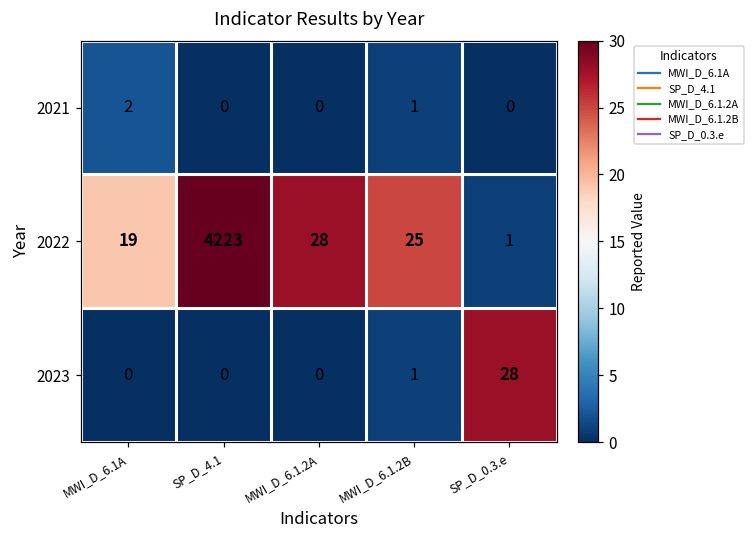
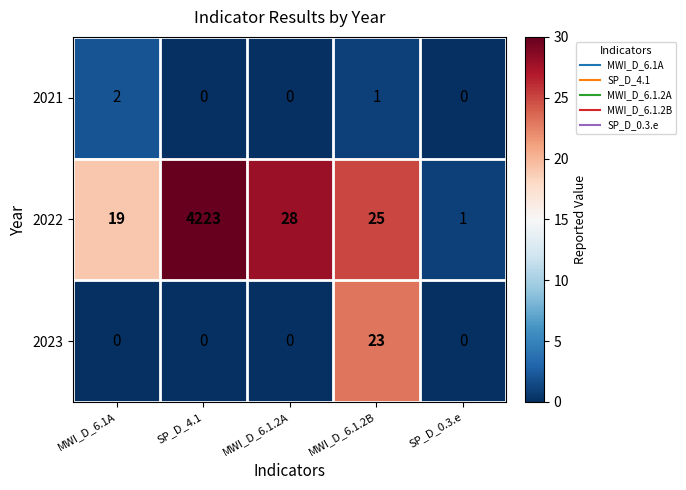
  {
    "2021": {
      "MWI_D_6.1A": 2,
      "SP_D_4.1": 0,
      "MWI_D_6.1.2A": 0,
      "MWI_D_6.1.2B": 1,
      "SP_D_0.3.e": 0
    },
    "2022": {
      "MWI_D_6.1A": 19,
      "SP_D_4.1": 4223,
      "MWI_D_6.1.2A": 28,
      "MWI_D_6.1.2B": 25,
      "SP_D_0.3.e": 1
    },
    "2023": {
      "MWI_D_6.1A": 0,
      "SP_D_4.1": 0,
      "MWI_D_6.1.2A": 0,
-     "MWI_D_6.1.2B": 1,
-     "SP_D_0.3.e": 28
+     "MWI_D_6.1.2B": 23,
+     "SP_D_0.3.e": 0
    }
  }
